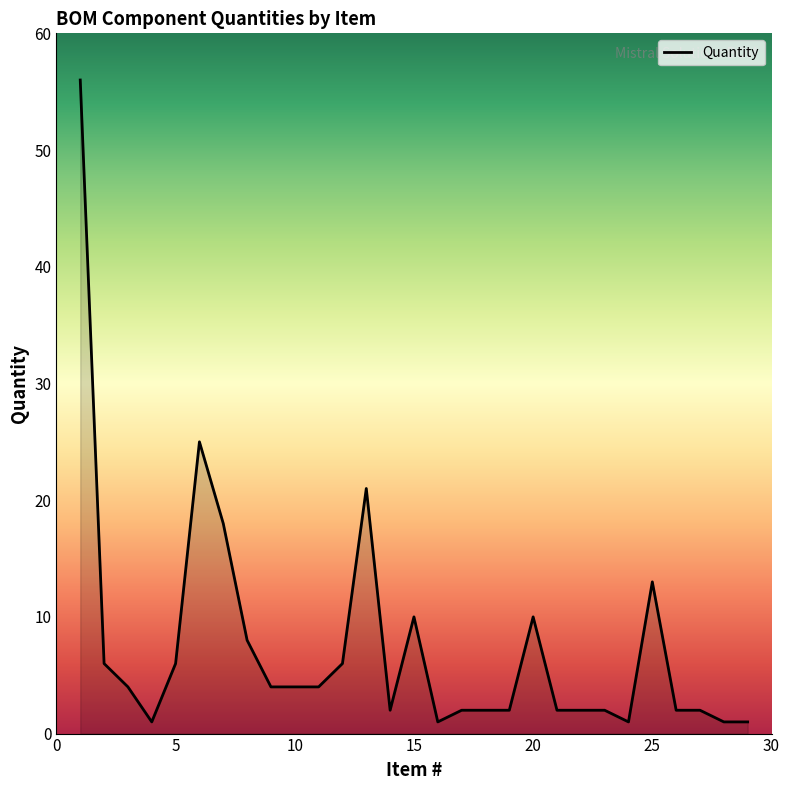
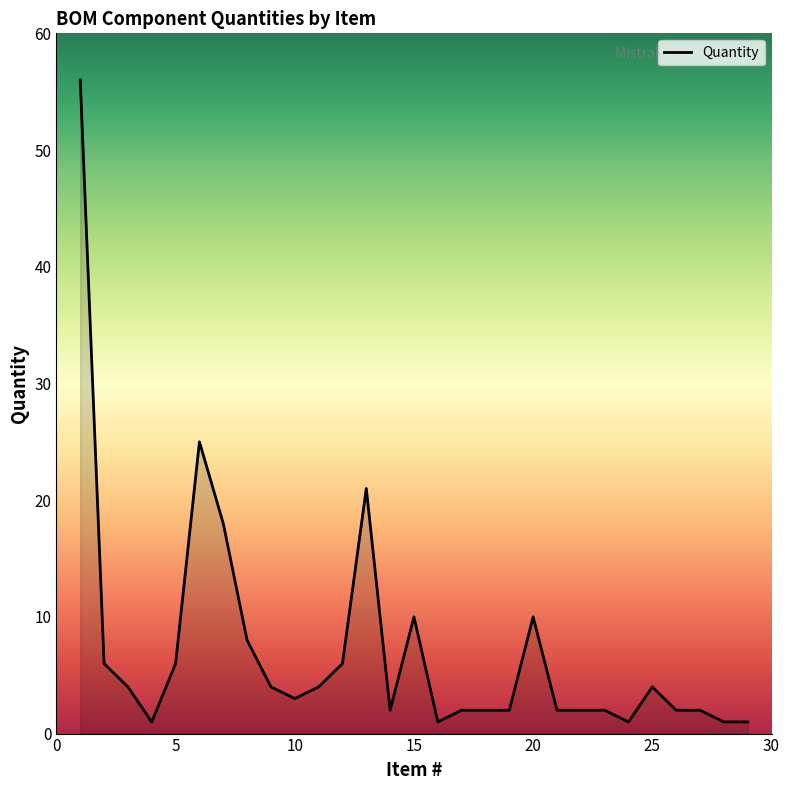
  {
    "5": 6,
-   "10": 4,
+   "10": 3,
    "15": 10,
    "20": 10,
-   "25": 13
+   "25": 4
  }
